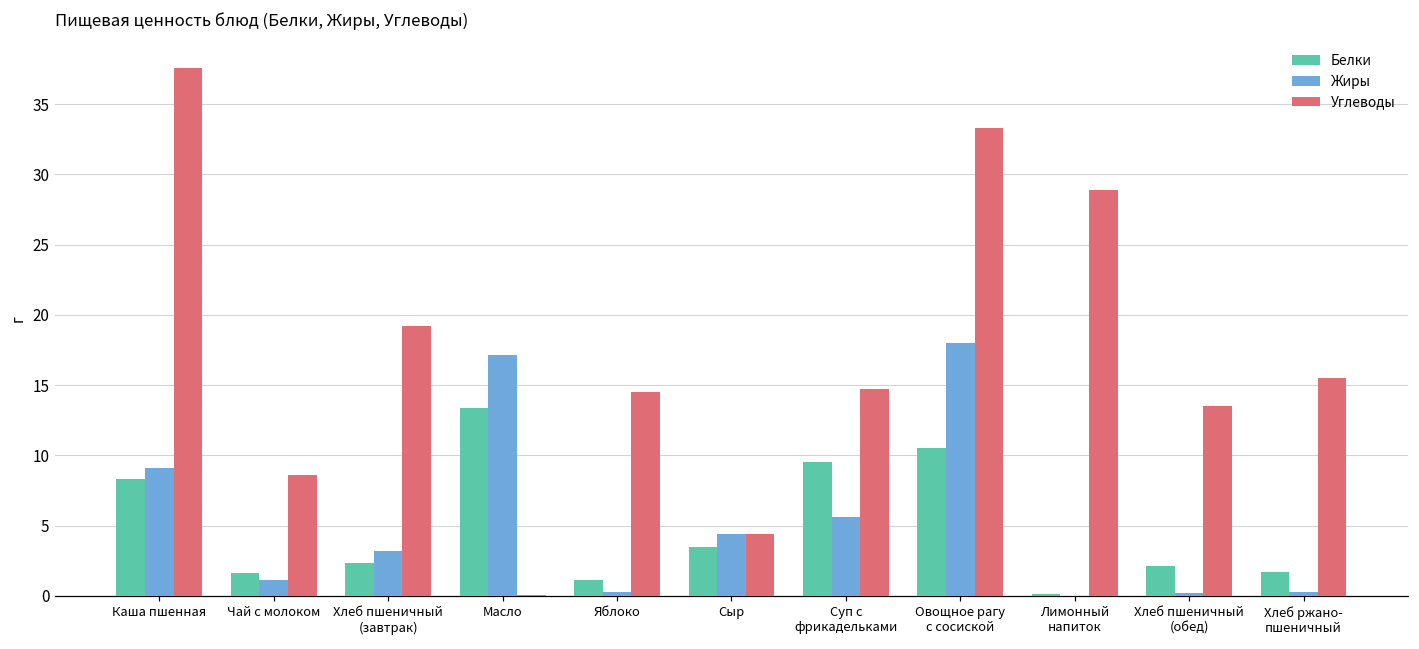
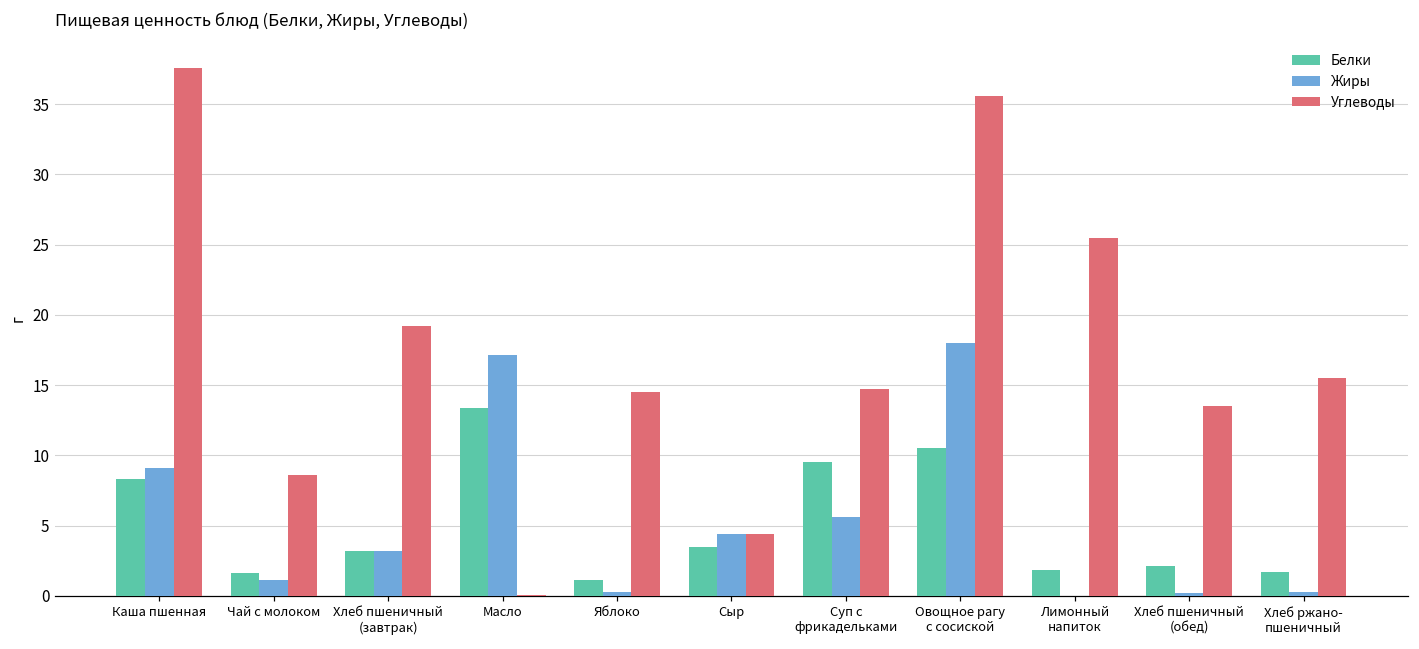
  {
    "Белки": {
      "Каша пшенная": 8.3,
      "Чай с молоком": 1.6,
-     "Хлеб пшеничный (завтрак)": 2.3,
+     "Хлеб пшеничный (завтрак)": 3.2,
      "Масло": 13.4,
      "Яблоко": 1.1,
      "Сыр": 3.5,
      "Суп с фрикадельками": 9.5,
      "Овощное рагу с сосиской": 10.5,
-     "Лимонный напиток": 0.1,
+     "Лимонный напиток": 1.8,
      "Хлеб пшеничный (обед)": 2.1,
      "Хлеб ржано- пшеничный": 1.7
    },
    "Жиры": {
      "Каша пшенная": 9.1,
      "Чай с молоком": 1.1,
      "Хлеб пшеничный (завтрак)": 3.2,
      "Масло": 17.1,
      "Яблоко": 0.3,
      "Сыр": 4.4,
      "Суп с фрикадельками": 5.6,
      "Овощное рагу с сосиской": 18.0,
      "Лимонный напиток": 0.0,
      "Хлеб пшеничный (обед)": 0.2,
      "Хлеб ржано- пшеничный": 0.3
    },
    "Углеводы": {
      "Каша пшенная": 37.6,
      "Чай с молоком": 8.6,
      "Хлеб пшеничный (завтрак)": 19.2,
      "Яблоко": 14.5,
      "Сыр": 4.4,
      "Суп с фрикадельками": 14.7,
-     "Овощное рагу с сосиской": 33.3,
-     "Лимонный напиток": 28.9,
+     "Овощное рагу с сосиской": 35.6,
+     "Лимонный напиток": 25.5,
      "Хлеб пшеничный (обед)": 13.5,
      "Хлеб ржано- пшеничный": 15.5
    }
  }
